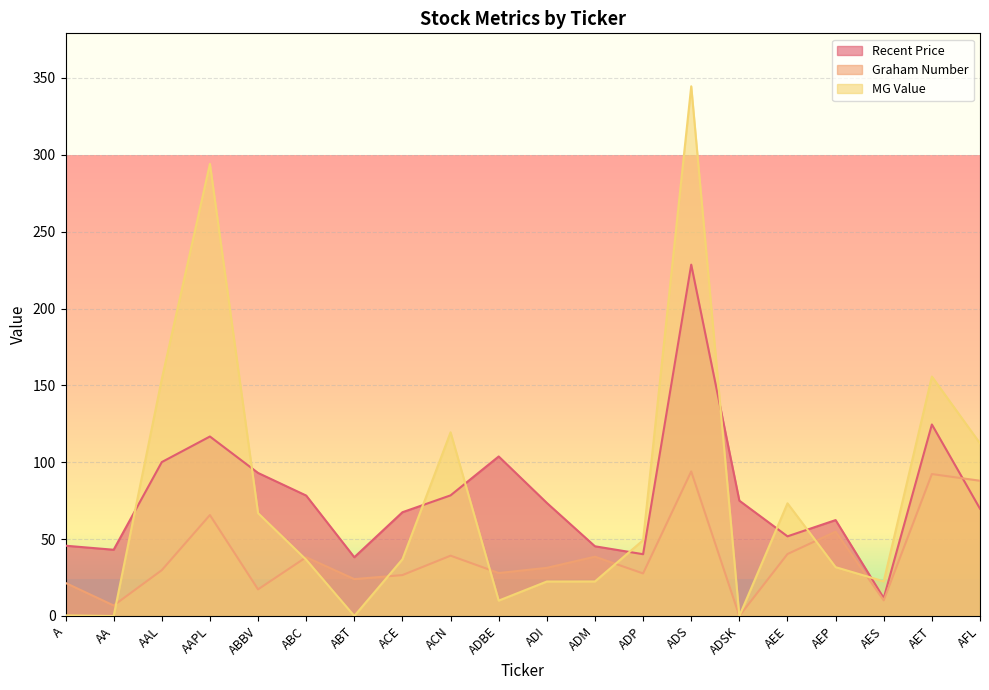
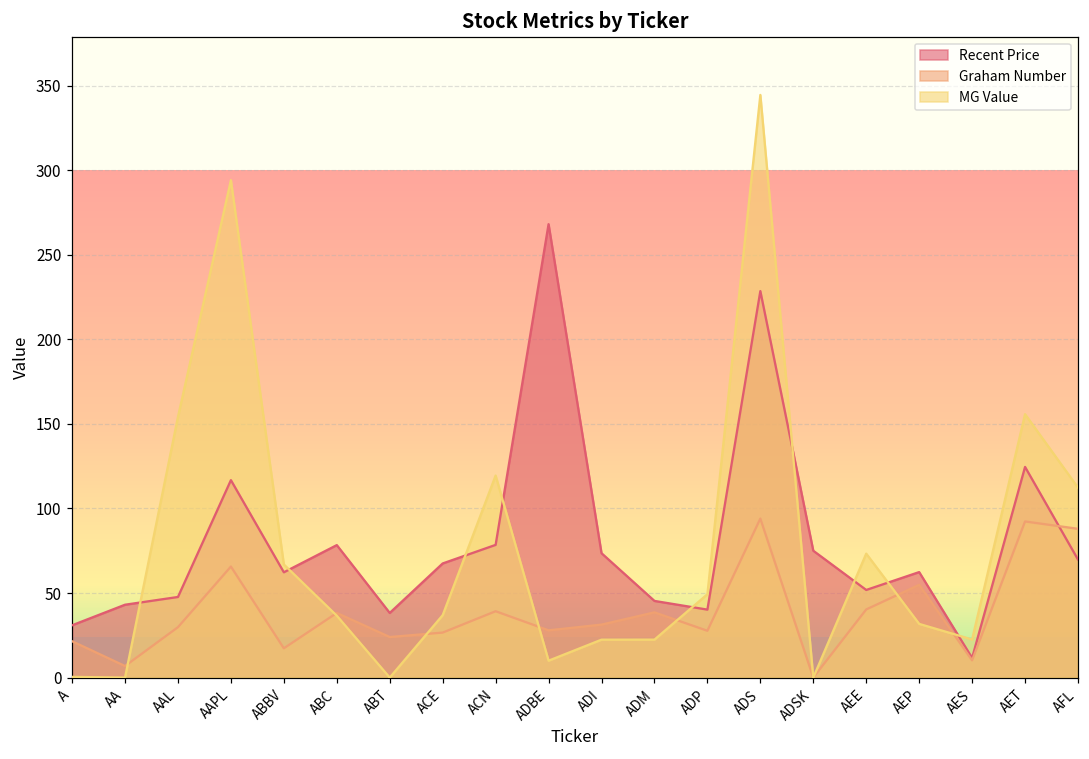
  {
    "Recent Price": {
-     "A": 46,
+     "A": 31,
      "AA": 43,
-     "AAL": 100,
+     "AAL": 48,
      "AAPL": 117,
-     "ABBV": 93,
+     "ABBV": 62,
      "ABC": 78,
      "ABT": 38,
      "ACE": 68,
      "ACN": 78,
-     "ADBE": 104,
+     "ADBE": 268,
      "ADI": 74,
      "ADM": 45,
      "ADP": 40,
      "ADS": 229,
      "ADSK": 75,
      "AEE": 52,
      "AEP": 62,
      "AET": 125,
      "AFL": 70
    }
  }
